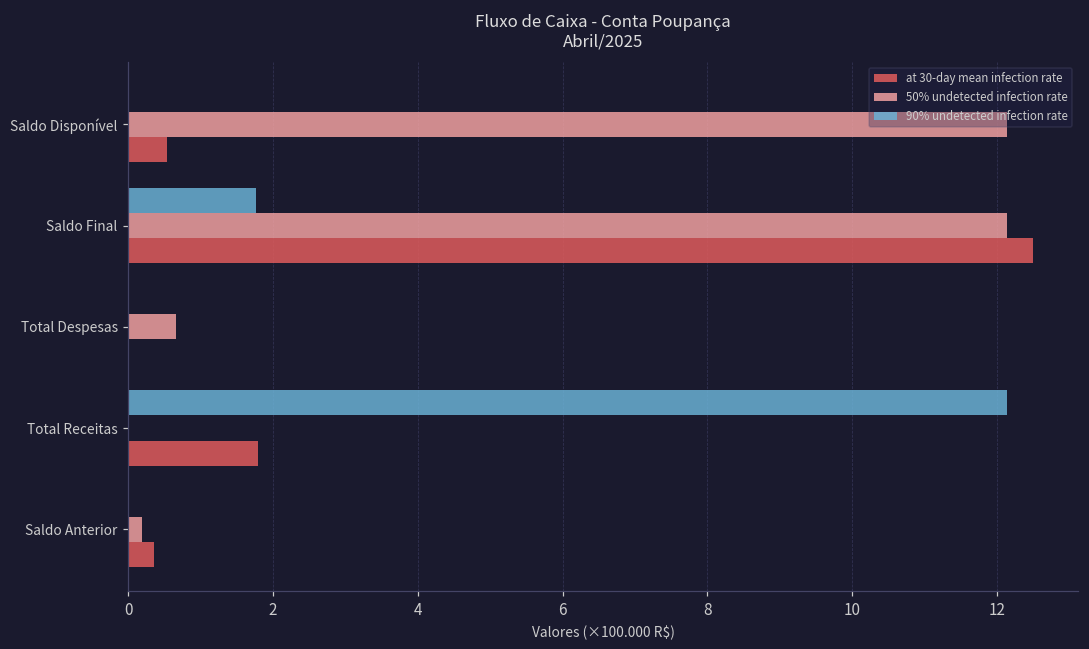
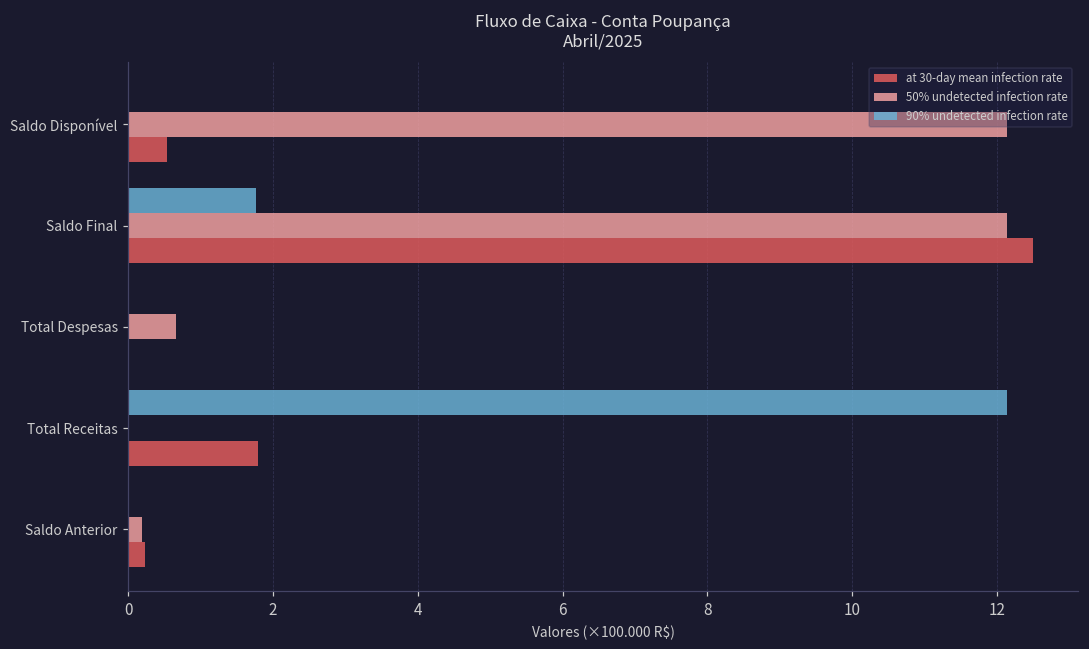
  {
    "at 30-day mean infection rate": {
      "Saldo Disponível": 0.5,
      "Saldo Final": 12.5,
      "Total Despesas": 0.0,
      "Total Receitas": 1.8,
-     "Saldo Anterior": 0.4
+     "Saldo Anterior": 0.2
    },
    "50% undetected infection rate": {
      "Saldo Disponível": 12.1,
      "Saldo Final": 12.1,
      "Total Despesas": 0.7,
      "Total Receitas": 0.0,
      "Saldo Anterior": 0.2
    },
    "90% undetected infection rate": {
      "Saldo Disponível": 0.0,
      "Saldo Final": 1.8,
      "Total Despesas": 0.0,
      "Total Receitas": 12.1
    }
  }
